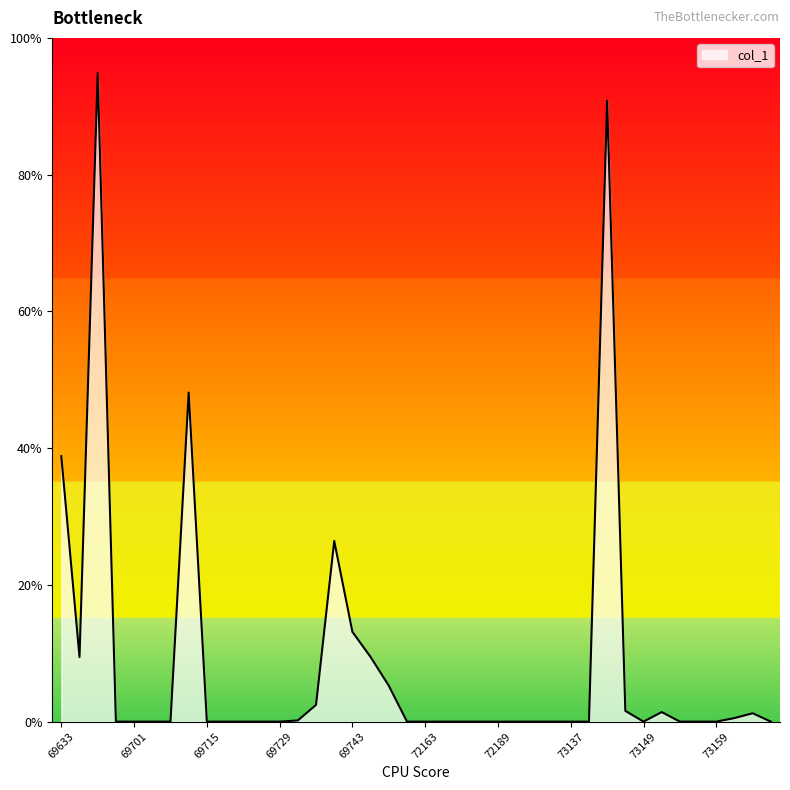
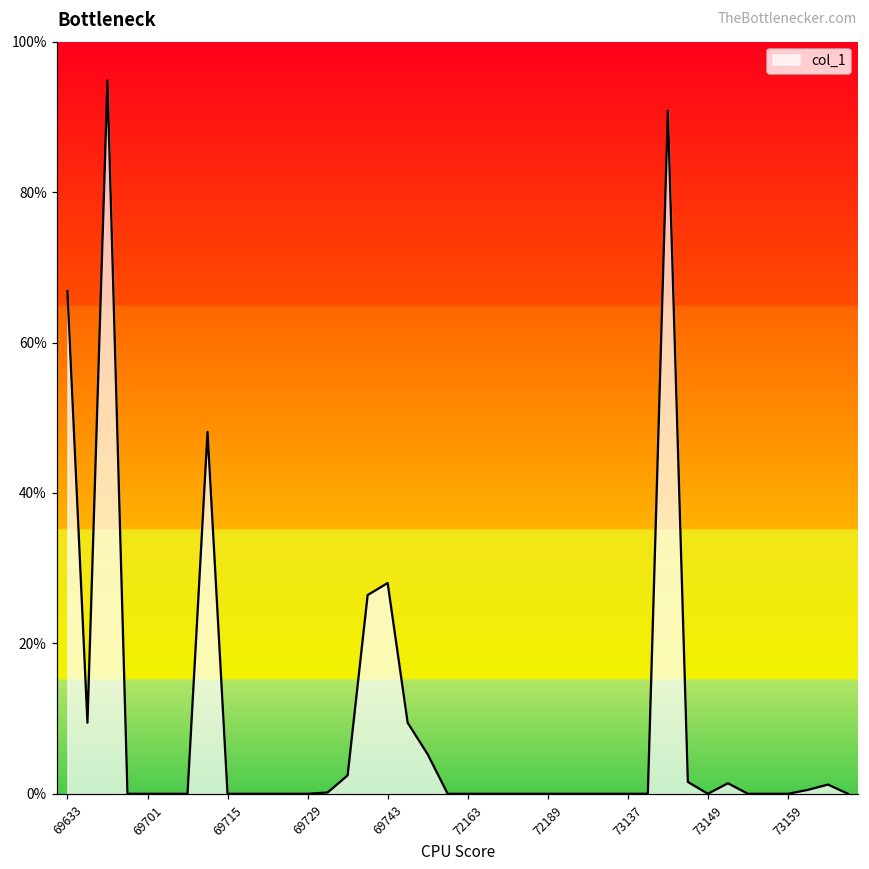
  {
-   "69633": "39%",
+   "69633": "67%",
    "69701": "0%",
    "69715": "0%",
    "69729": "0%",
-   "69743": "13%",
+   "69743": "28%",
    "72163": "0%",
    "72189": "0%",
    "73137": "0%",
    "73149": "0%",
    "73159": "0%"
  }
